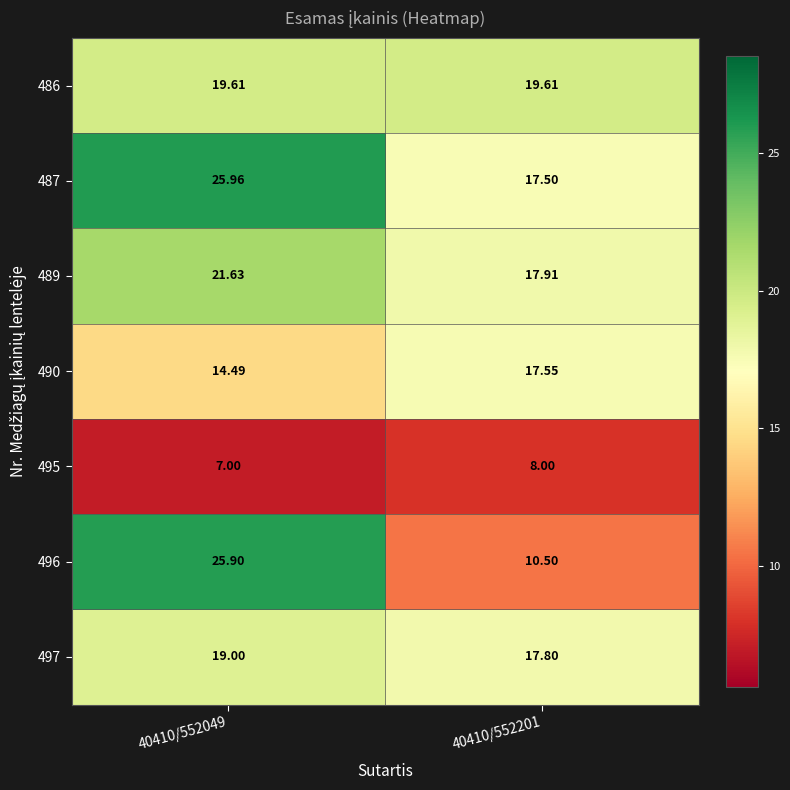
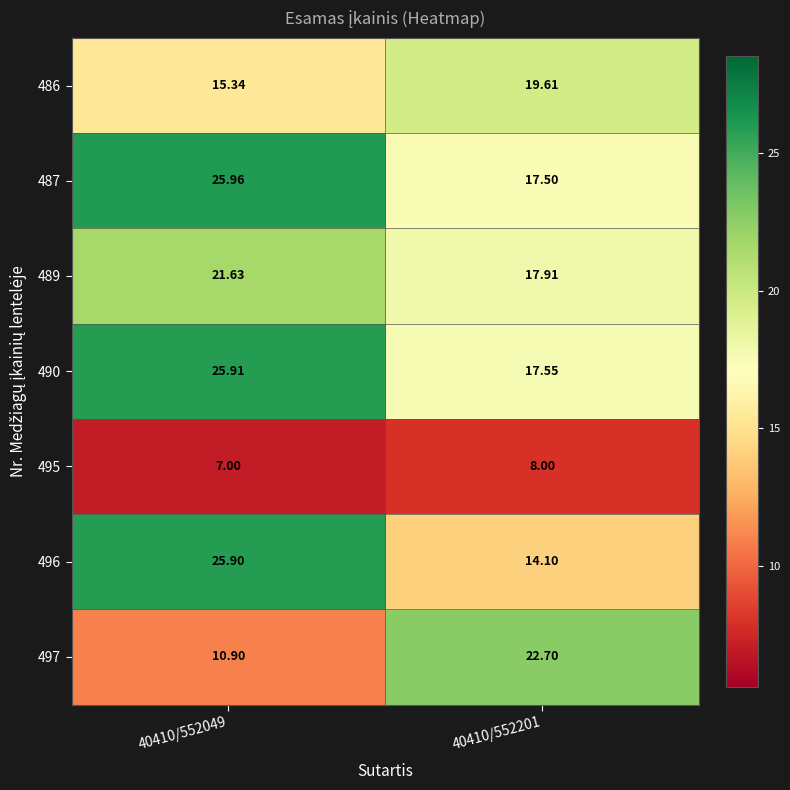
  {
    "486": {
-     "40410/552049": 19.61,
+     "40410/552049": 15.34,
      "40410/552201": 19.61
    },
    "487": {
      "40410/552049": 25.96,
      "40410/552201": 17.50
    },
    "489": {
      "40410/552049": 21.63,
      "40410/552201": 17.91
    },
    "490": {
-     "40410/552049": 14.49,
+     "40410/552049": 25.91,
      "40410/552201": 17.55
    },
    "495": {
      "40410/552049": 7.00,
      "40410/552201": 8.00
    },
    "496": {
      "40410/552049": 25.90,
-     "40410/552201": 10.50
+     "40410/552201": 14.10
    },
    "497": {
-     "40410/552049": 19.00,
-     "40410/552201": 17.80
+     "40410/552049": 10.90,
+     "40410/552201": 22.70
    }
  }
